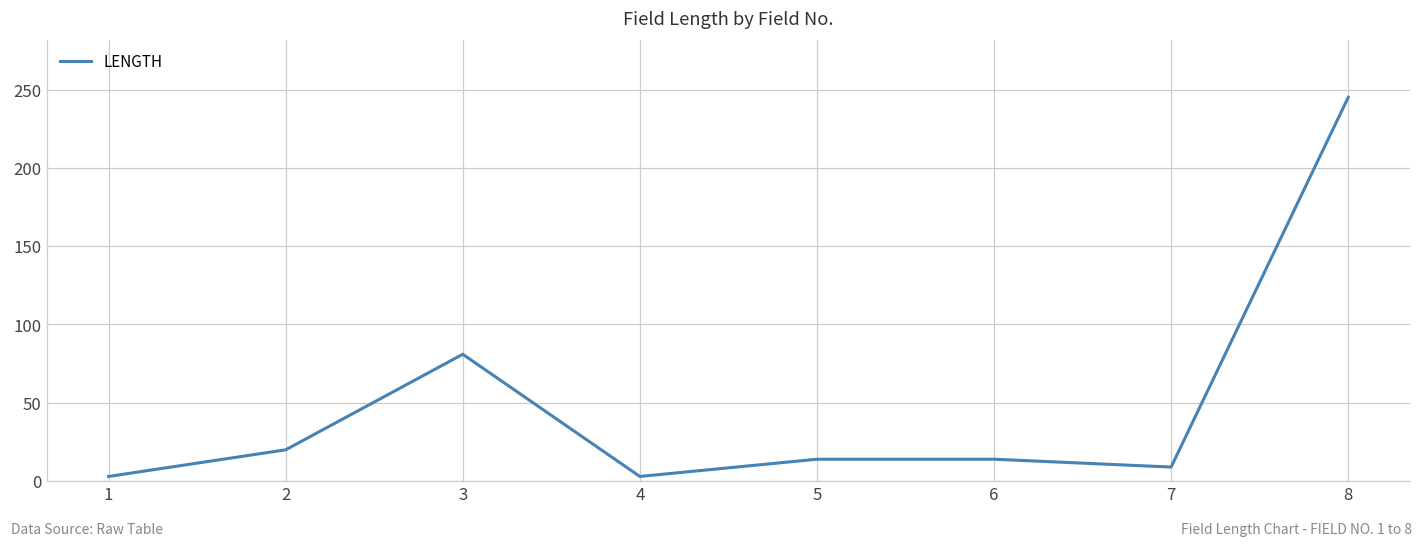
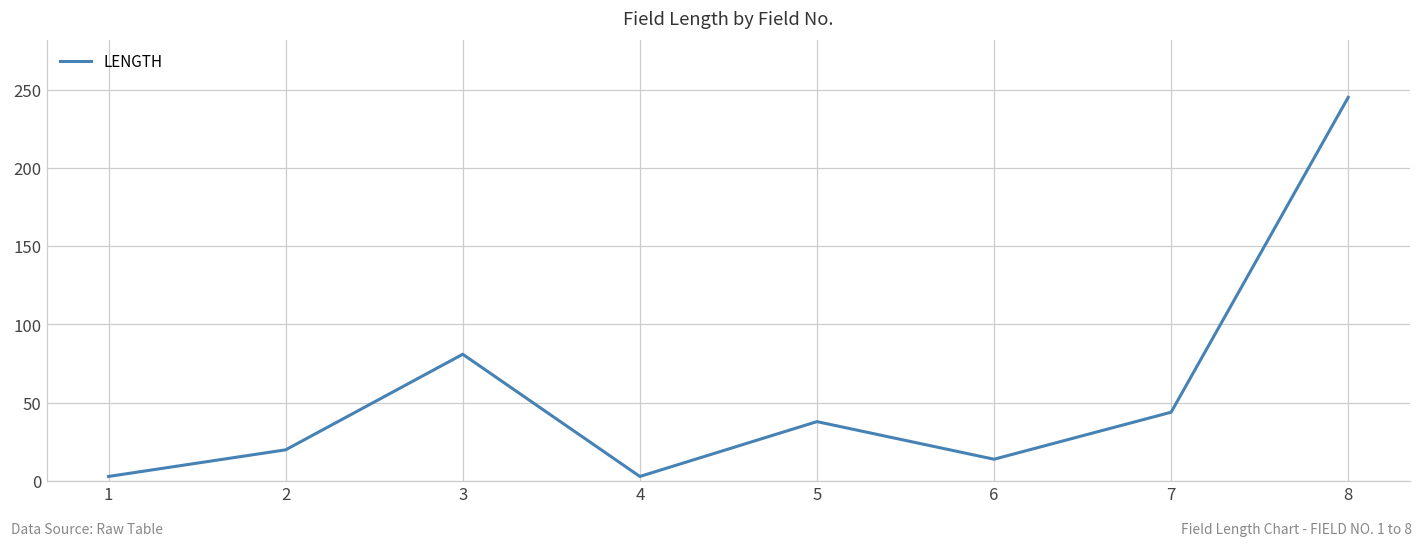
  {
    "1": 3,
    "2": 20,
    "3": 81,
    "4": 3,
-   "5": 14,
+   "5": 38,
    "6": 14,
-   "7": 9,
+   "7": 44,
    "8": 245
  }
